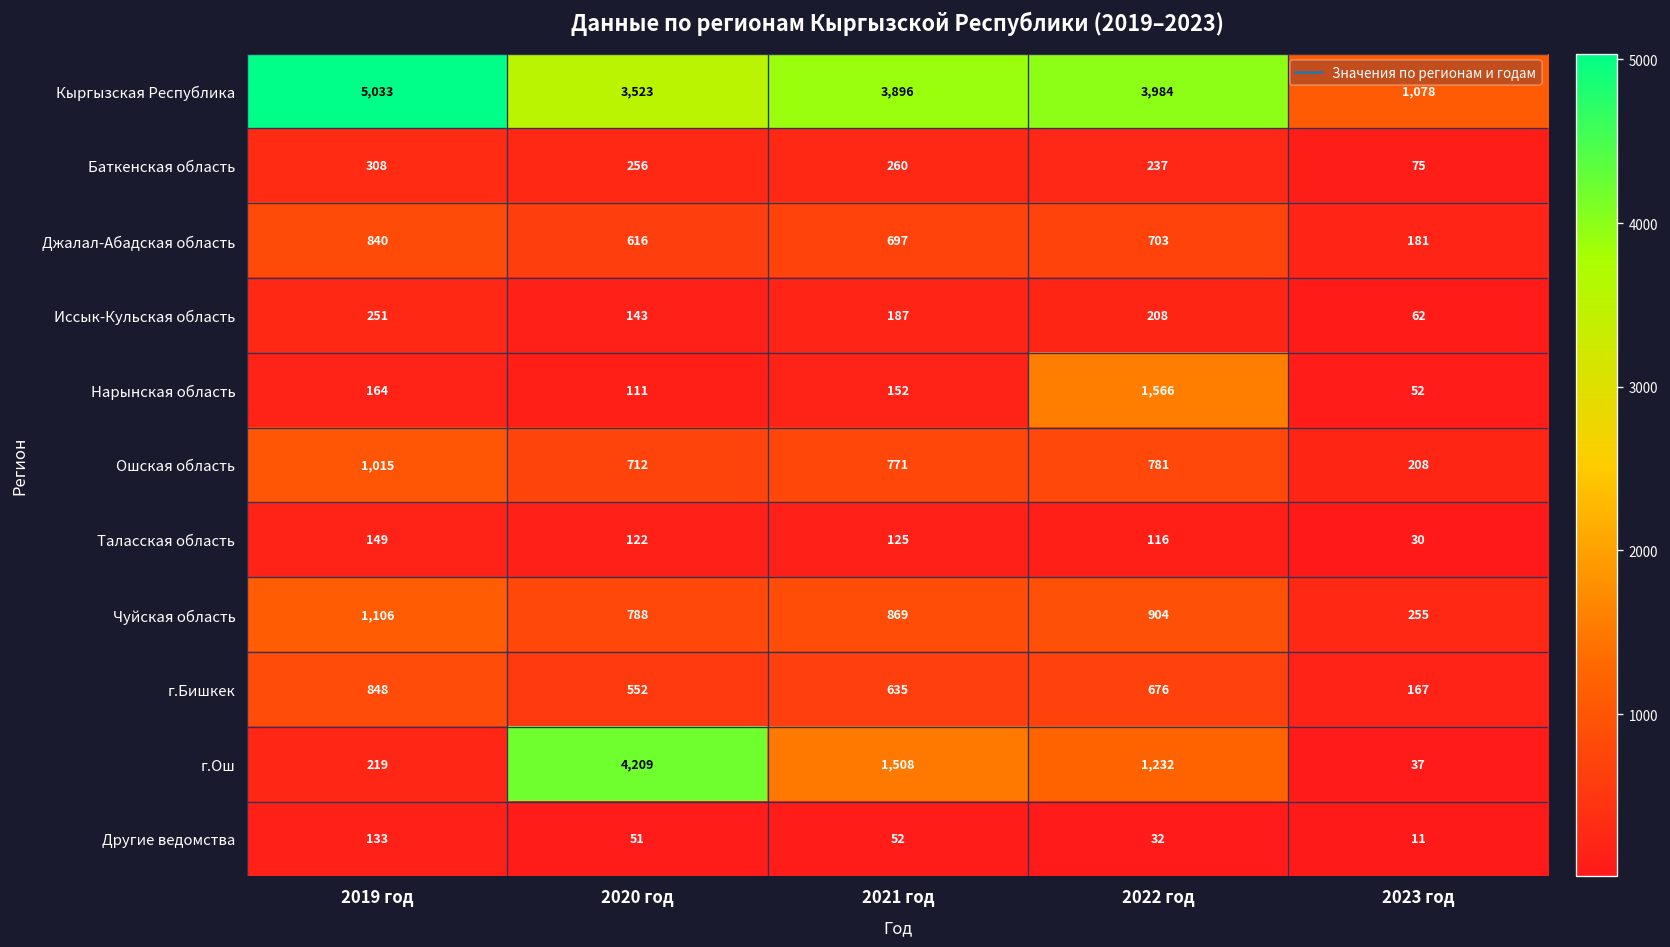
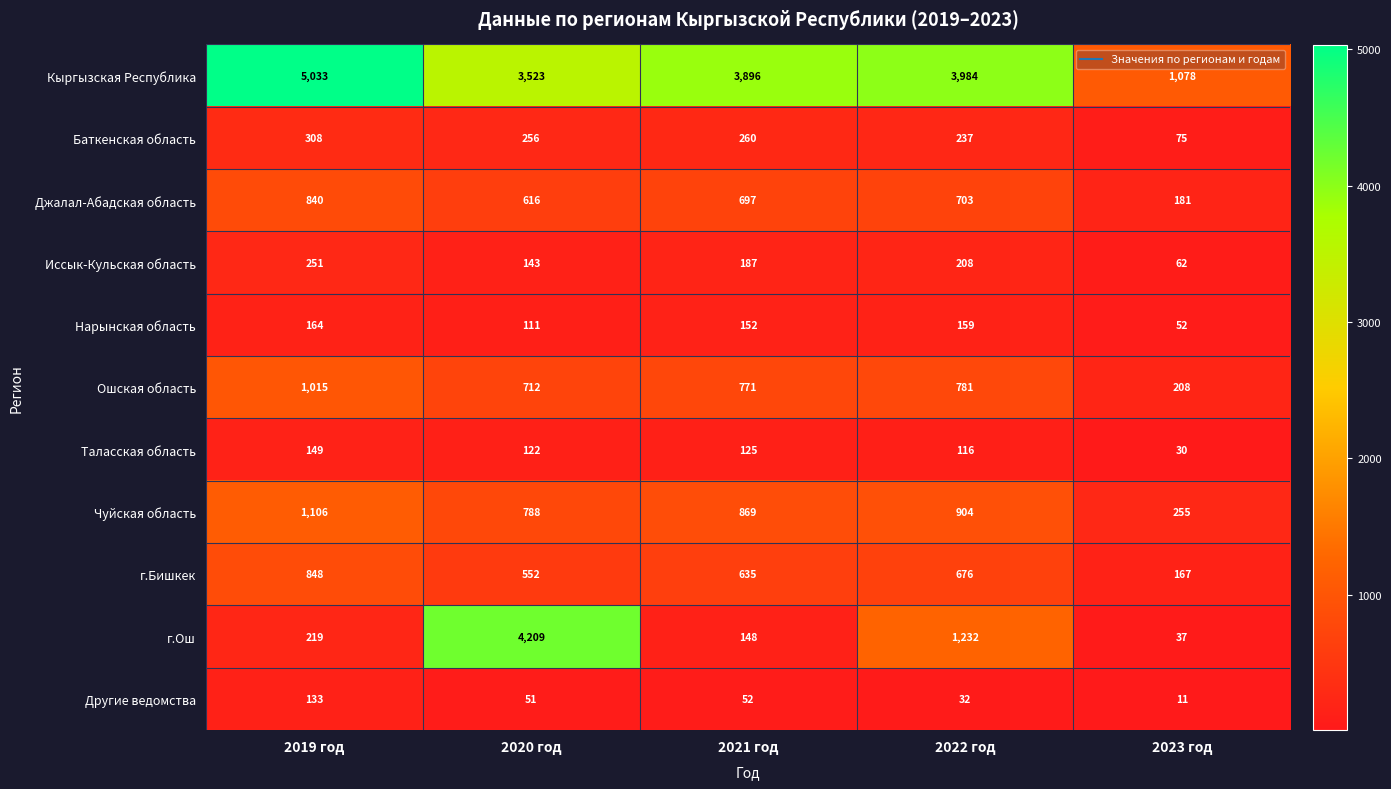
  {
    "Кыргызская Республика": {
      "2019 год": "5,033",
      "2020 год": "3,523",
      "2021 год": "3,896",
      "2022 год": "3,984",
      "2023 год": "1,078"
    },
    "Баткенская область": {
      "2019 год": "308",
      "2020 год": "256",
      "2021 год": "260",
      "2022 год": "237",
      "2023 год": "75"
    },
    "Джалал-Абадская область": {
      "2019 год": "840",
      "2020 год": "616",
      "2021 год": "697",
      "2022 год": "703",
      "2023 год": "181"
    },
    "Иссык-Кульская область": {
      "2019 год": "251",
      "2020 год": "143",
      "2021 год": "187",
      "2022 год": "208",
      "2023 год": "62"
    },
    "Нарынская область": {
      "2019 год": "164",
      "2020 год": "111",
      "2021 год": "152",
-     "2022 год": "1,566",
+     "2022 год": "159",
      "2023 год": "52"
    },
    "Ошская область": {
      "2019 год": "1,015",
      "2020 год": "712",
      "2021 год": "771",
      "2022 год": "781",
      "2023 год": "208"
    },
    "Таласская область": {
      "2019 год": "149",
      "2020 год": "122",
      "2021 год": "125",
      "2022 год": "116",
      "2023 год": "30"
    },
    "Чуйская область": {
      "2019 год": "1,106",
      "2020 год": "788",
      "2021 год": "869",
      "2022 год": "904",
      "2023 год": "255"
    },
    "г.Бишкек": {
      "2019 год": "848",
      "2020 год": "552",
      "2021 год": "635",
      "2022 год": "676",
      "2023 год": "167"
    },
    "г.Ош": {
      "2019 год": "219",
      "2020 год": "4,209",
-     "2021 год": "1,508",
+     "2021 год": "148",
      "2022 год": "1,232",
      "2023 год": "37"
    },
    "Другие ведомства": {
      "2019 год": "133",
      "2020 год": "51",
      "2021 год": "52",
      "2022 год": "32",
      "2023 год": "11"
    }
  }
